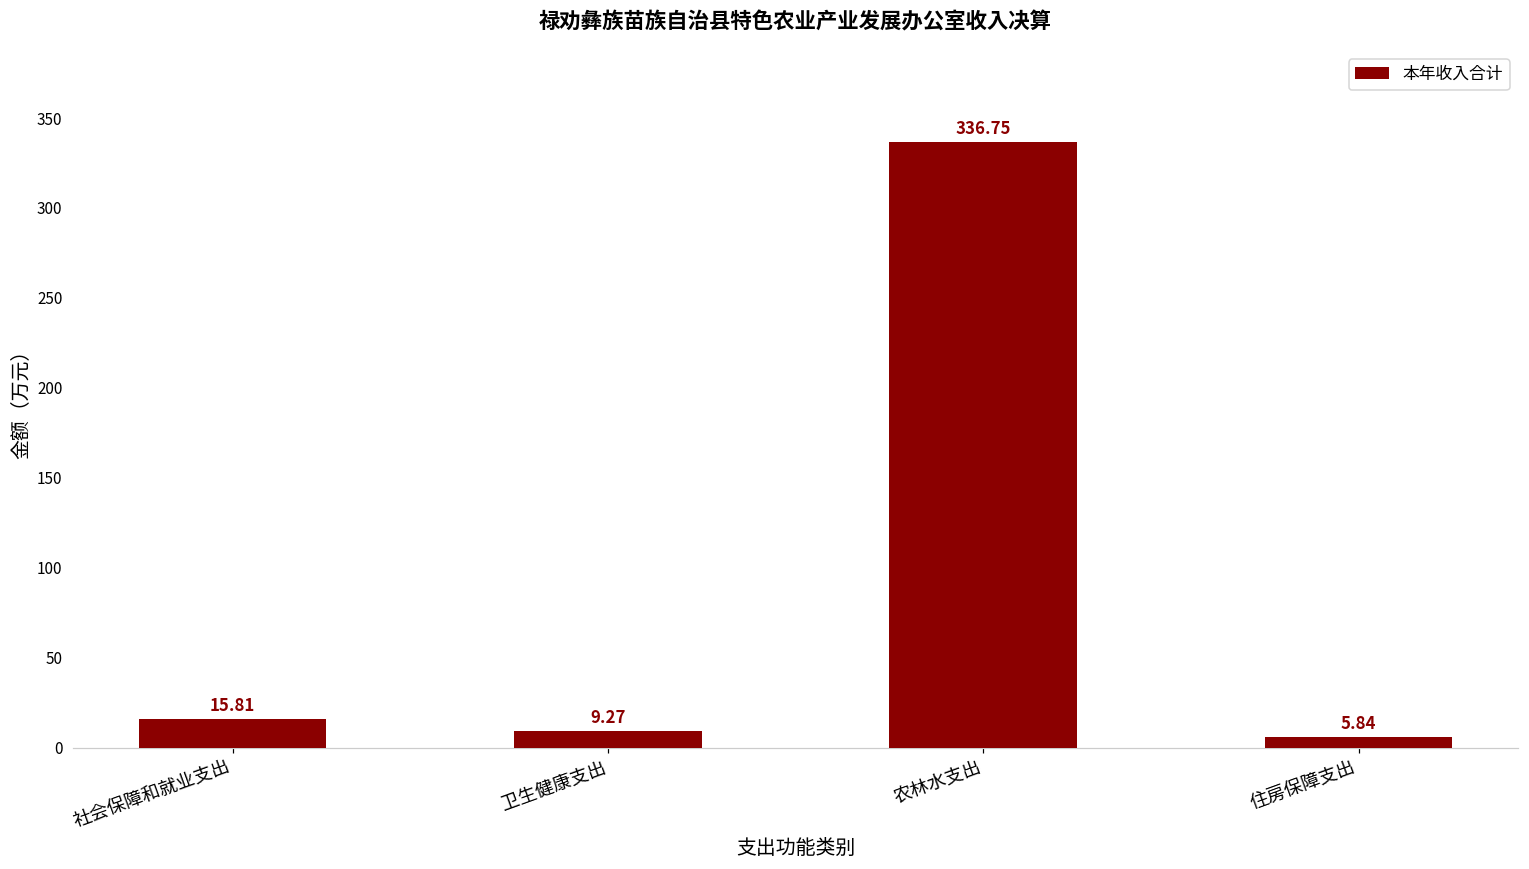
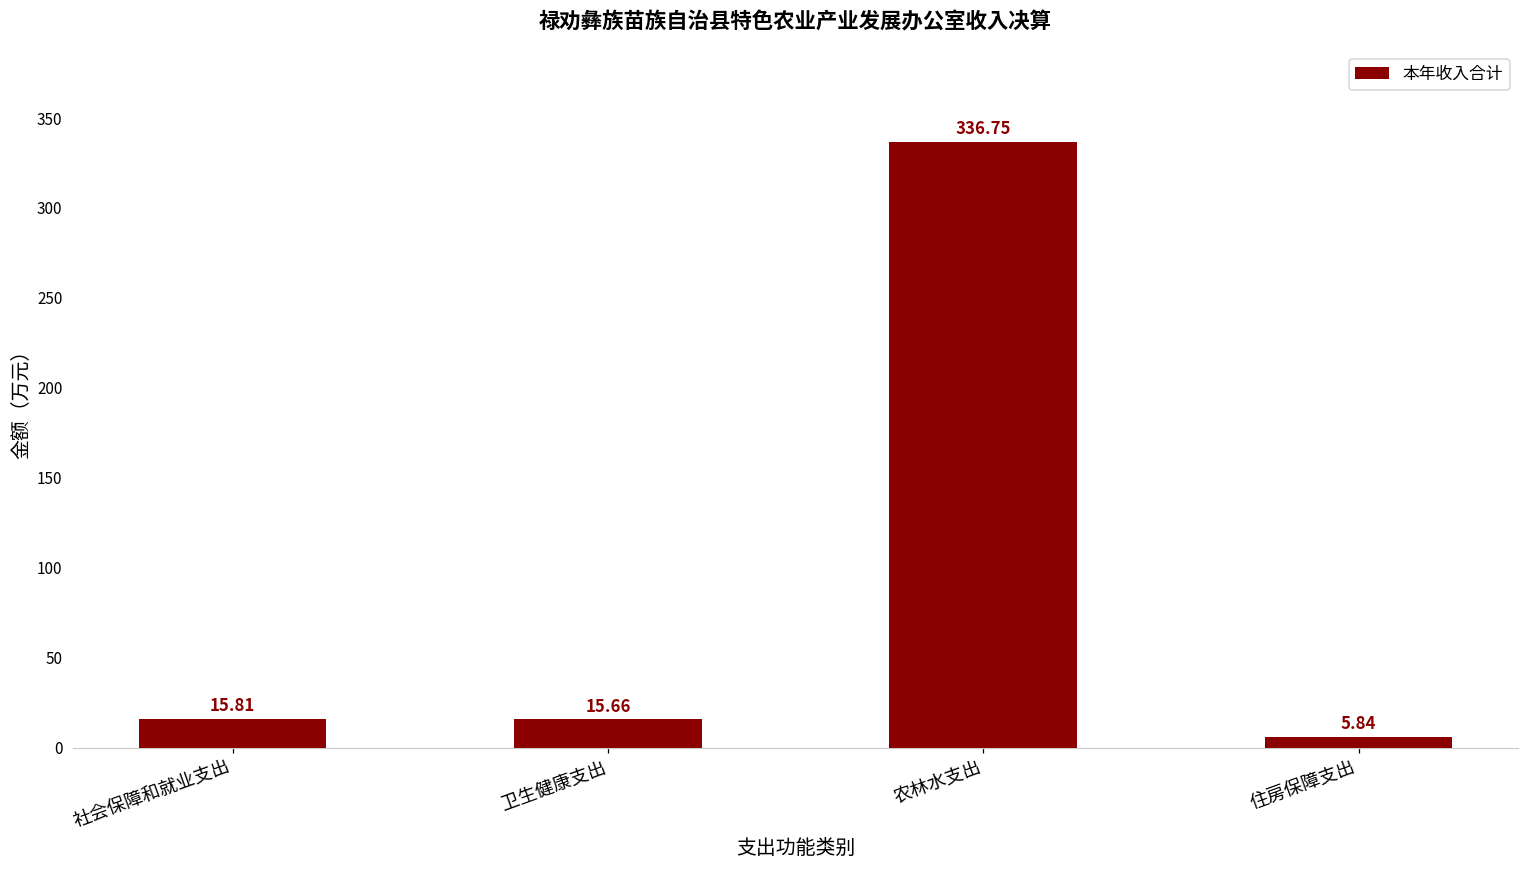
  {
    "社会保障和就业支出": 15.81,
-   "卫生健康支出": 9.27,
+   "卫生健康支出": 15.66,
    "农林水支出": 336.75,
    "住房保障支出": 5.84
  }
